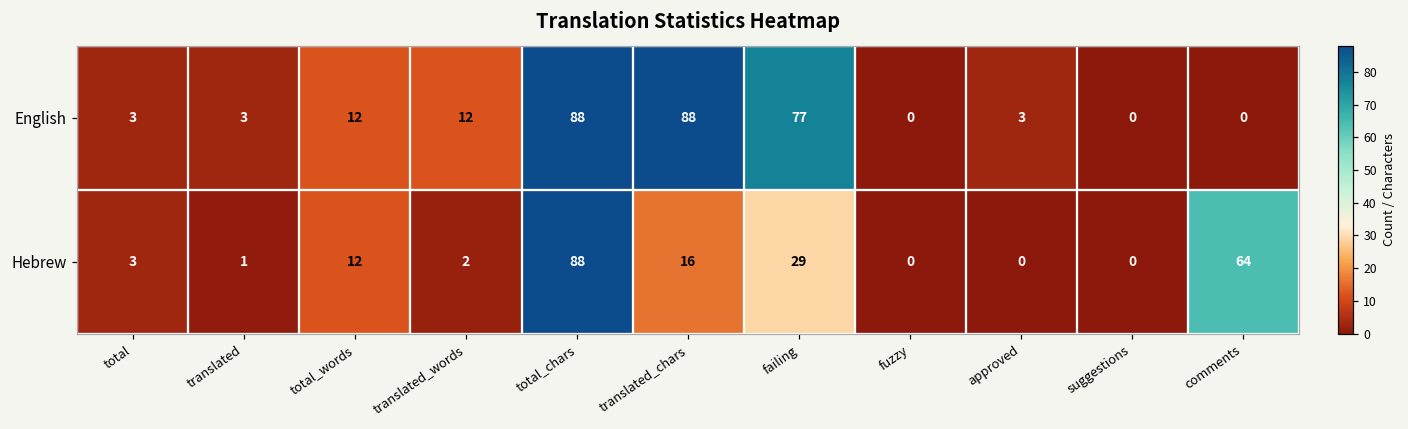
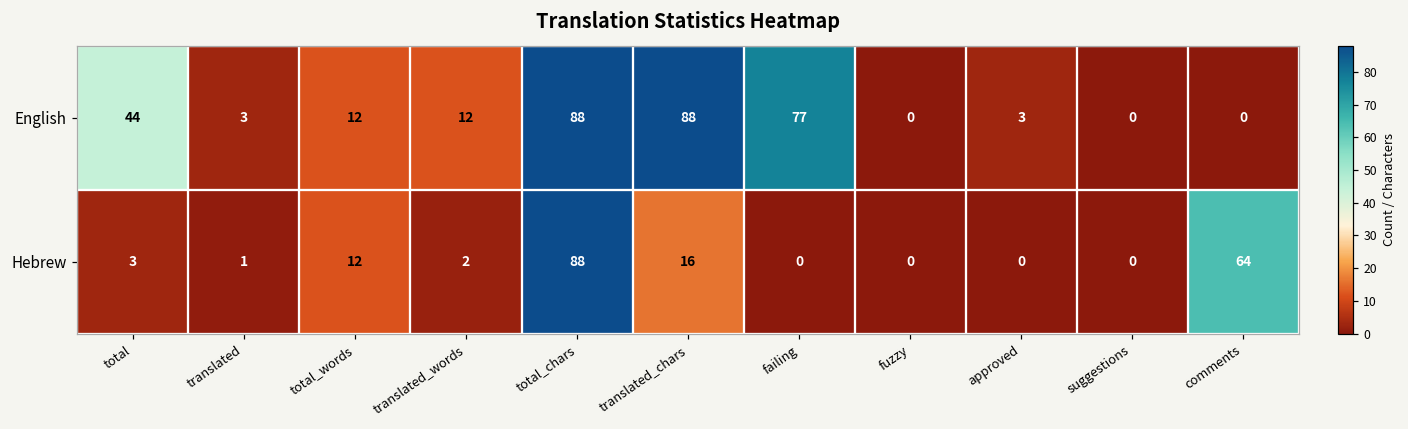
  {
    "English": {
-     "total": 3,
+     "total": 44,
      "translated": 3,
      "total_words": 12,
      "translated_words": 12,
      "total_chars": 88,
      "translated_chars": 88,
      "failing": 77,
      "fuzzy": 0,
      "approved": 3,
      "suggestions": 0,
      "comments": 0
    },
    "Hebrew": {
      "total": 3,
      "translated": 1,
      "total_words": 12,
      "translated_words": 2,
      "total_chars": 88,
      "translated_chars": 16,
-     "failing": 29,
+     "failing": 0,
      "fuzzy": 0,
      "approved": 0,
      "suggestions": 0,
      "comments": 64
    }
  }
